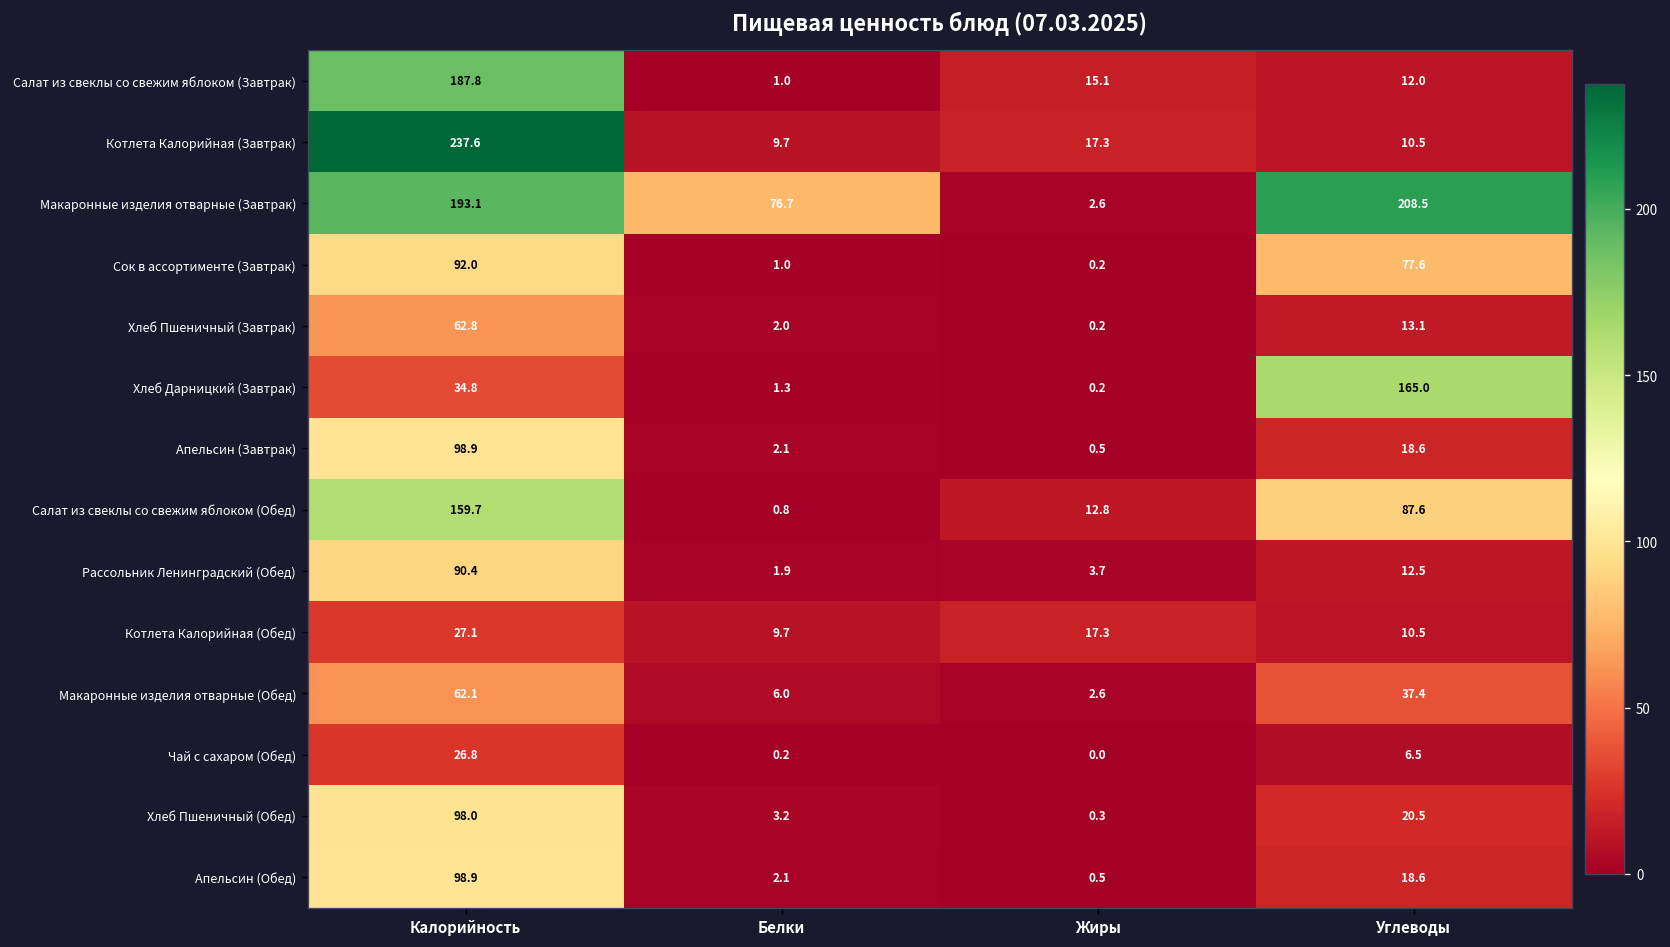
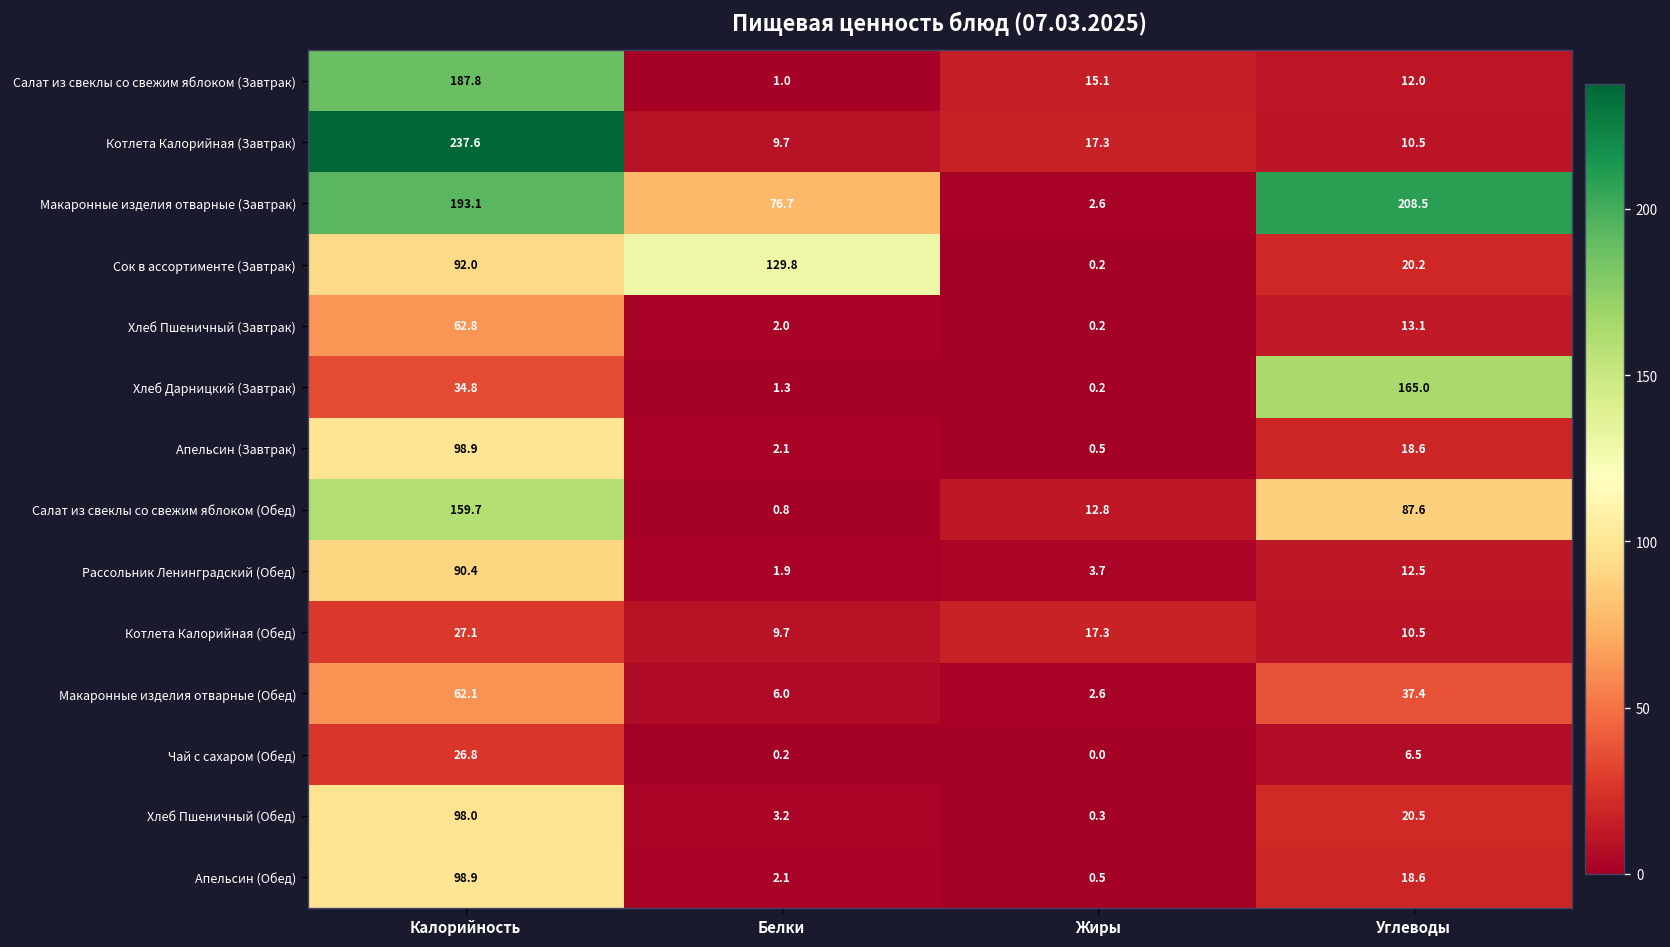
  {
    "Салат из свеклы со свежим яблоком (Завтрак)": {
      "Калорийность": 187.8,
      "Белки": 1.0,
      "Жиры": 15.1,
      "Углеводы": 12.0
    },
    "Котлета Калорийная (Завтрак)": {
      "Калорийность": 237.6,
      "Белки": 9.7,
      "Жиры": 17.3,
      "Углеводы": 10.5
    },
    "Макаронные изделия отварные (Завтрак)": {
      "Калорийность": 193.1,
      "Белки": 76.7,
      "Жиры": 2.6,
      "Углеводы": 208.5
    },
    "Сок в ассортименте (Завтрак)": {
      "Калорийность": 92.0,
-     "Белки": 1.0,
+     "Белки": 129.8,
      "Жиры": 0.2,
-     "Углеводы": 77.6
+     "Углеводы": 20.2
    },
    "Хлеб Пшеничный (Завтрак)": {
      "Калорийность": 62.8,
      "Белки": 2.0,
      "Жиры": 0.2,
      "Углеводы": 13.1
    },
    "Хлеб Дарницкий (Завтрак)": {
      "Калорийность": 34.8,
      "Белки": 1.3,
      "Жиры": 0.2,
      "Углеводы": 165.0
    },
    "Апельсин (Завтрак)": {
      "Калорийность": 98.9,
      "Белки": 2.1,
      "Жиры": 0.5,
      "Углеводы": 18.6
    },
    "Салат из свеклы со свежим яблоком (Обед)": {
      "Калорийность": 159.7,
      "Белки": 0.8,
      "Жиры": 12.8,
      "Углеводы": 87.6
    },
    "Рассольник Ленинградский (Обед)": {
      "Калорийность": 90.4,
      "Белки": 1.9,
      "Жиры": 3.7,
      "Углеводы": 12.5
    },
    "Котлета Калорийная (Обед)": {
      "Калорийность": 27.1,
      "Белки": 9.7,
      "Жиры": 17.3,
      "Углеводы": 10.5
    },
    "Макаронные изделия отварные (Обед)": {
      "Калорийность": 62.1,
      "Белки": 6.0,
      "Жиры": 2.6,
      "Углеводы": 37.4
    },
    "Чай с сахаром (Обед)": {
      "Калорийность": 26.8,
      "Белки": 0.2,
      "Жиры": 0.0,
      "Углеводы": 6.5
    },
    "Хлеб Пшеничный (Обед)": {
      "Калорийность": 98.0,
      "Белки": 3.2,
      "Жиры": 0.3,
      "Углеводы": 20.5
    },
    "Апельсин (Обед)": {
      "Калорийность": 98.9,
      "Белки": 2.1,
      "Жиры": 0.5,
      "Углеводы": 18.6
    }
  }
